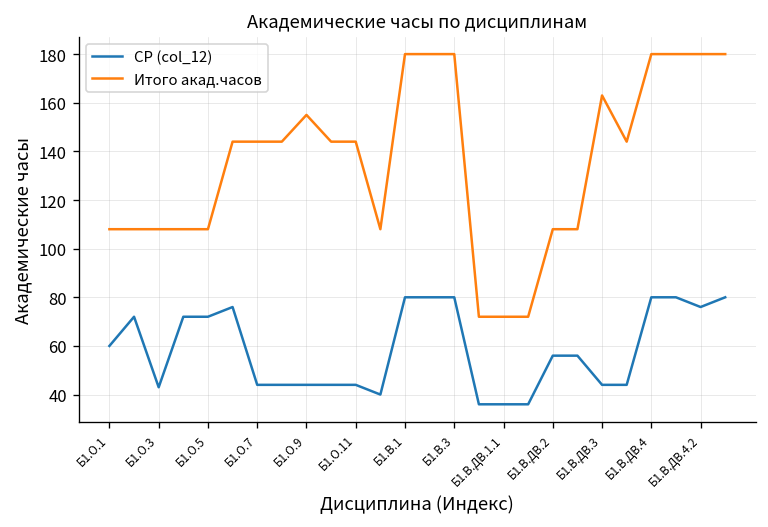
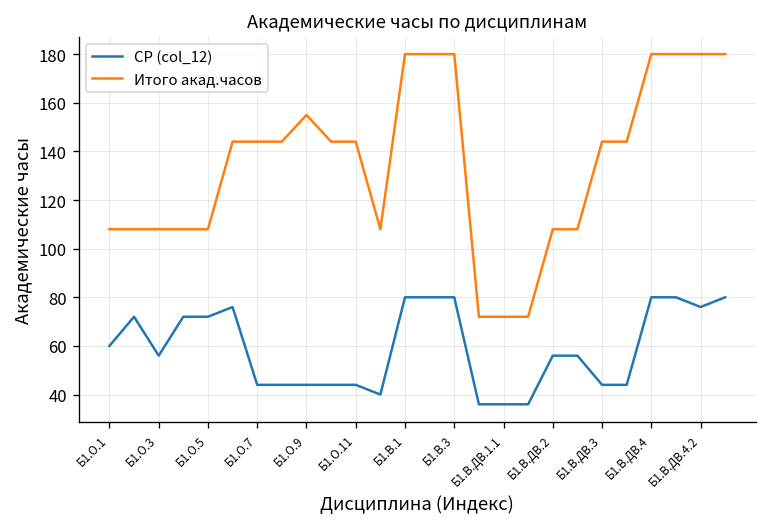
  {
    "СР (col_12)": {
      "Б1.О.1": 60,
-     "Б1.О.3": 43,
+     "Б1.О.3": 56,
      "Б1.О.5": 72,
      "Б1.О.7": 44,
      "Б1.О.9": 44,
      "Б1.О.11": 44,
      "Б1.В.1": 80,
      "Б1.В.3": 80,
      "Б1.В.ДВ.1.1": 36,
      "Б1.В.ДВ.2": 56,
      "Б1.В.ДВ.3": 44,
      "Б1.В.ДВ.4": 80,
      "Б1.В.ДВ.4.2": 76
    },
    "Итого акад.часов": {
      "Б1.О.1": 108,
      "Б1.О.3": 108,
      "Б1.О.5": 108,
      "Б1.О.7": 144,
      "Б1.О.9": 155,
      "Б1.О.11": 144,
      "Б1.В.1": 180,
      "Б1.В.3": 180,
      "Б1.В.ДВ.1.1": 72,
      "Б1.В.ДВ.2": 108,
-     "Б1.В.ДВ.3": 163,
+     "Б1.В.ДВ.3": 144,
      "Б1.В.ДВ.4": 180,
      "Б1.В.ДВ.4.2": 180
    }
  }
